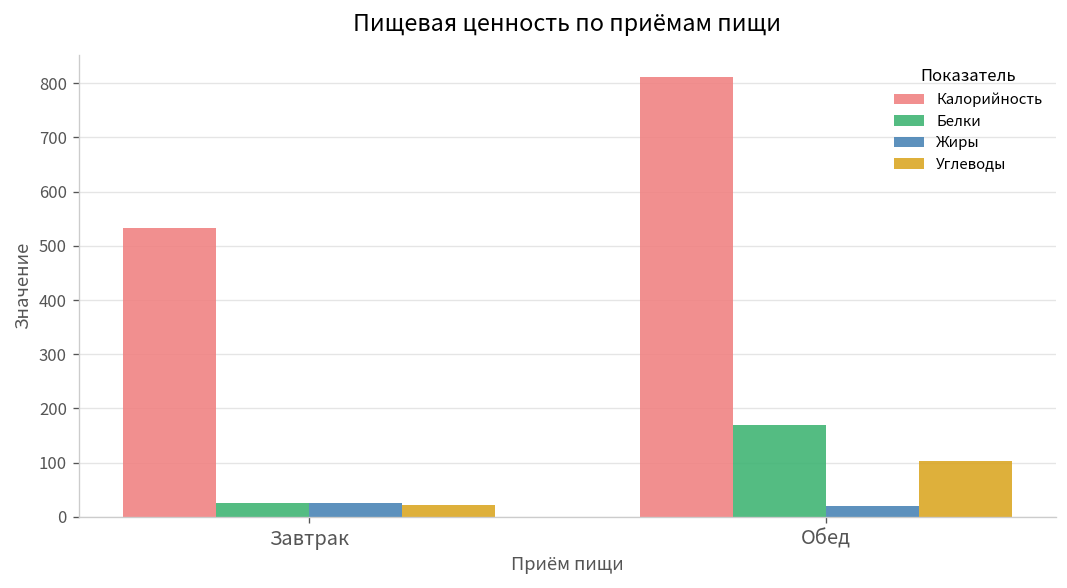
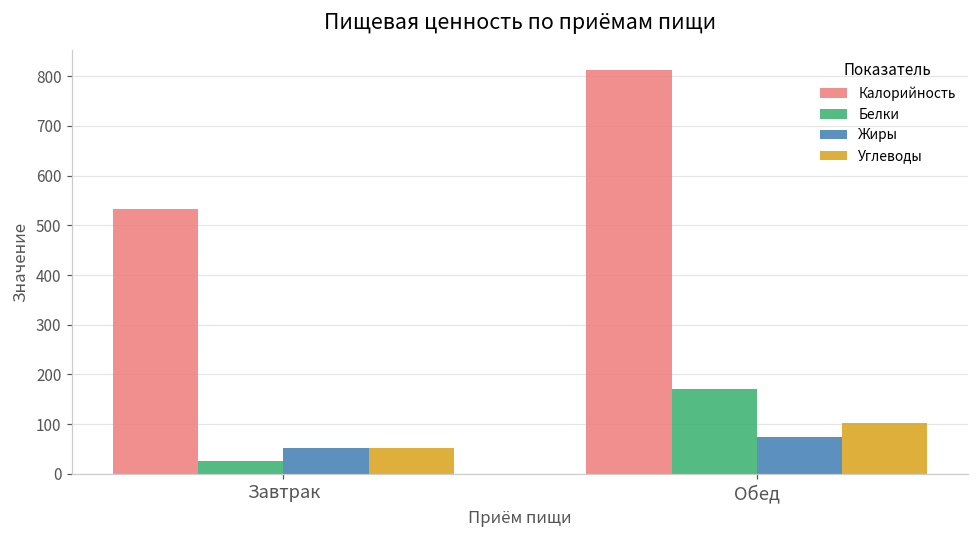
  {
    "Калорийность": {
      "Завтрак": 530,
      "Обед": 810
    },
    "Белки": {
      "Завтрак": 30,
      "Обед": 170
    },
    "Жиры": {
-     "Завтрак": 30,
-     "Обед": 20
+     "Завтрак": 50,
+     "Обед": 70
    },
    "Углеводы": {
-     "Завтрак": 20,
+     "Завтрак": 50,
      "Обед": 100
    }
  }
